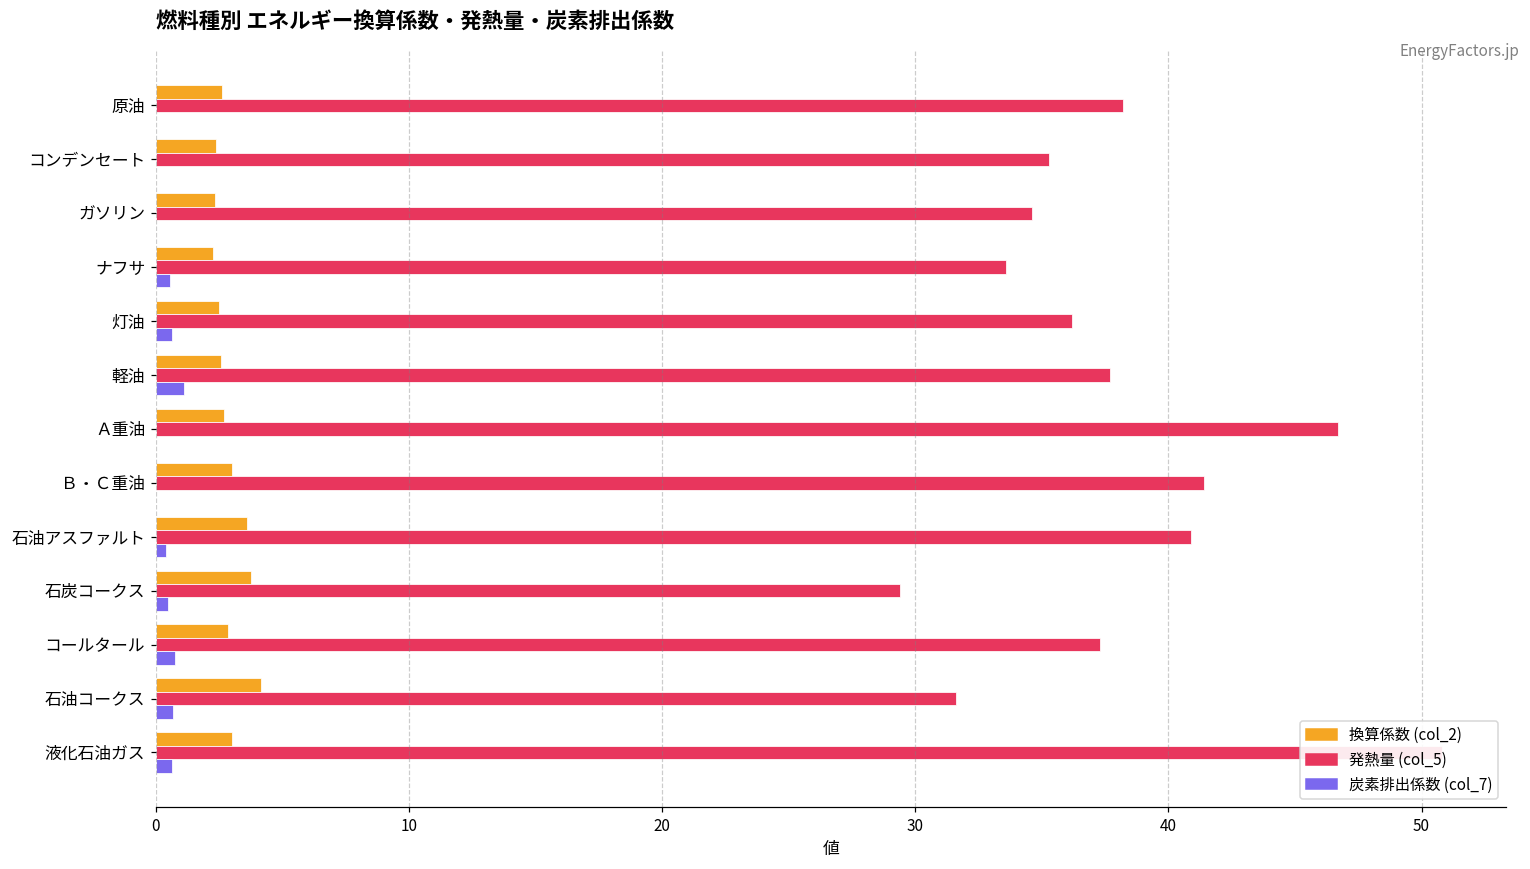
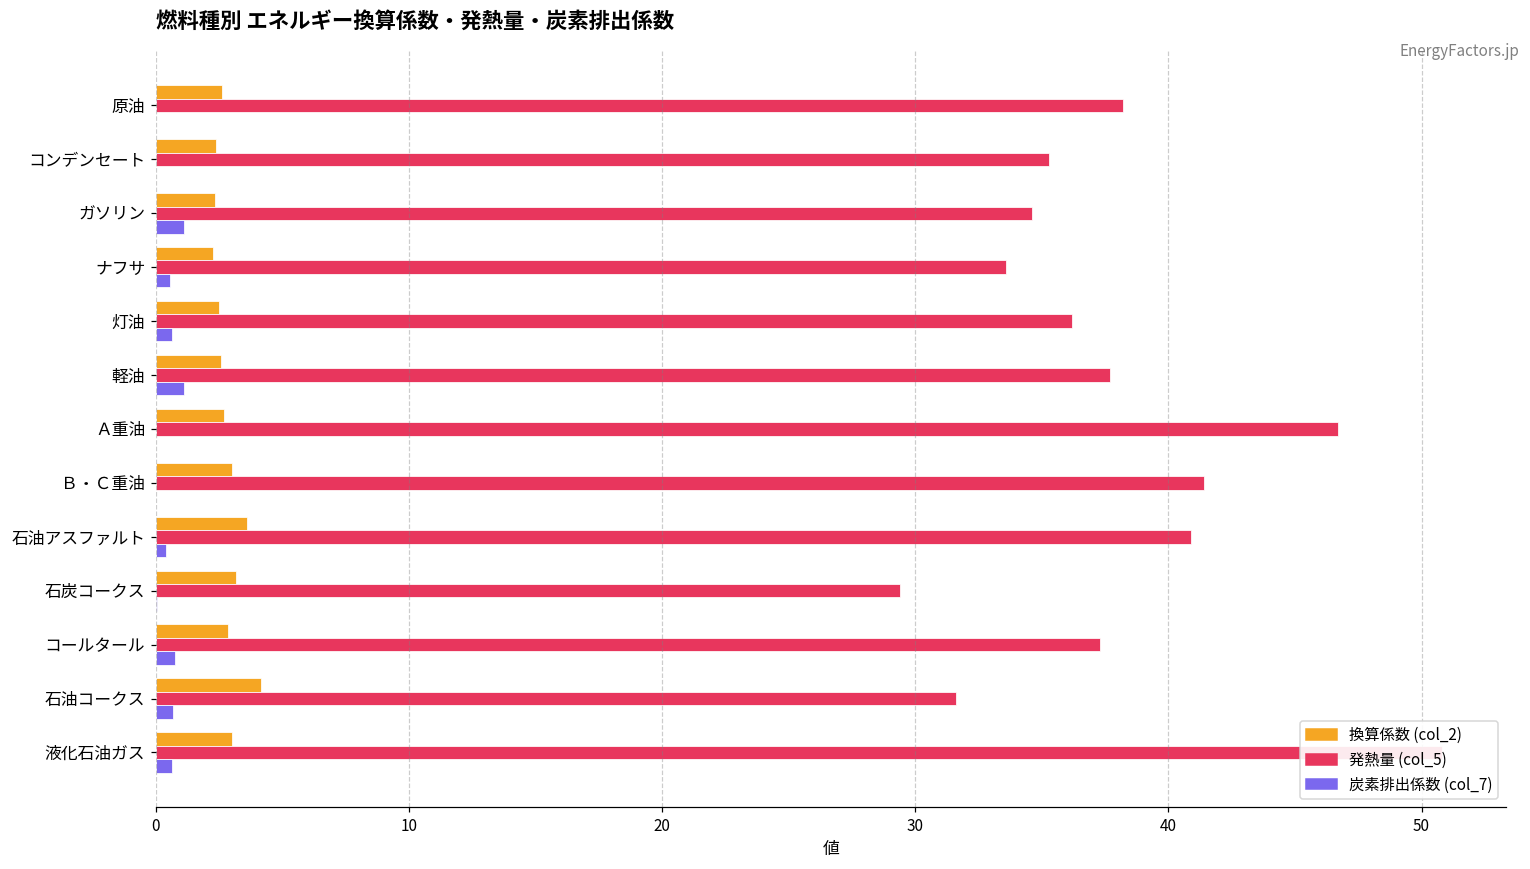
  {
    "換算係数 (col_2)": {
      "原油": 2.6,
      "コンデンセート": 2.4,
      "ガソリン": 2.3,
      "ナフサ": 2.2,
      "灯油": 2.5,
      "軽油": 2.6,
      "Ａ重油": 2.7,
      "Ｂ・Ｃ重油": 3.0,
      "石油アスファルト": 3.6,
-     "石炭コークス": 3.8,
+     "石炭コークス": 3.2,
      "コールタール": 2.9,
      "石油コークス": 4.1,
      "液化石油ガス": 3.0
    },
    "発熱量 (col_5)": {
      "原油": 38.2,
      "コンデンセート": 35.3,
      "ガソリン": 34.6,
      "ナフサ": 33.6,
      "灯油": 36.2,
      "軽油": 37.7,
      "Ａ重油": 46.7,
      "Ｂ・Ｃ重油": 41.4,
      "石油アスファルト": 40.9,
      "石炭コークス": 29.4,
      "コールタール": 37.3,
      "石油コークス": 31.6
    },
    "炭素排出係数 (col_7)": {
-     "ガソリン": 0.0,
+     "ガソリン": 1.1,
      "ナフサ": 0.6,
      "灯油": 0.7,
      "軽油": 1.1,
      "石油アスファルト": 0.4,
-     "石炭コークス": 0.5,
+     "石炭コークス": 0.0,
      "コールタール": 0.7,
      "石油コークス": 0.7,
      "液化石油ガス": 0.6
    }
  }
